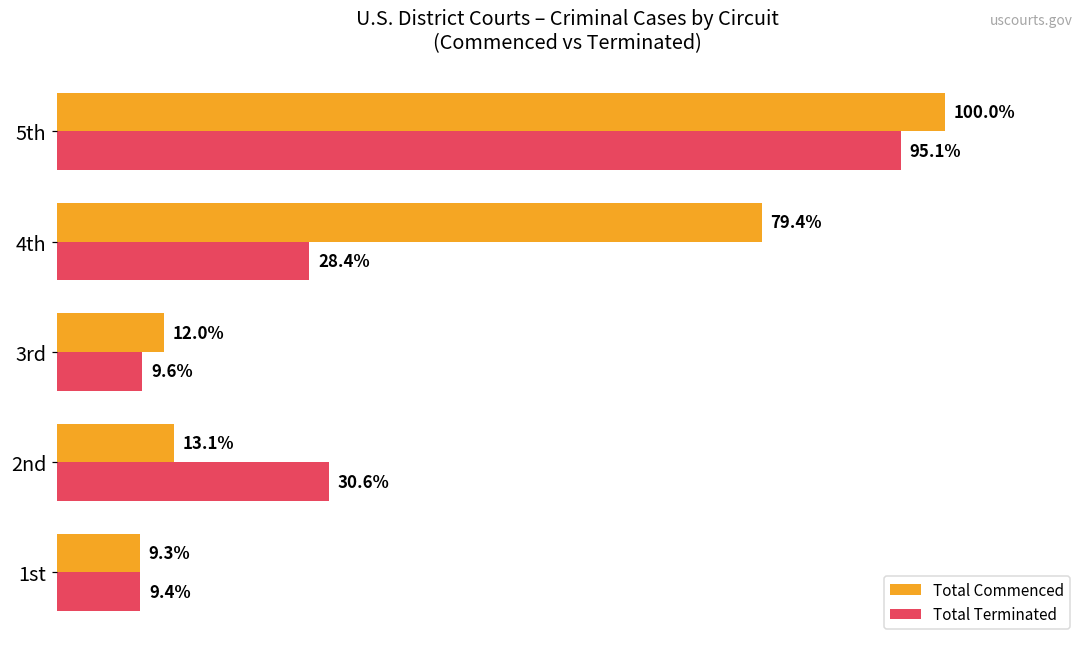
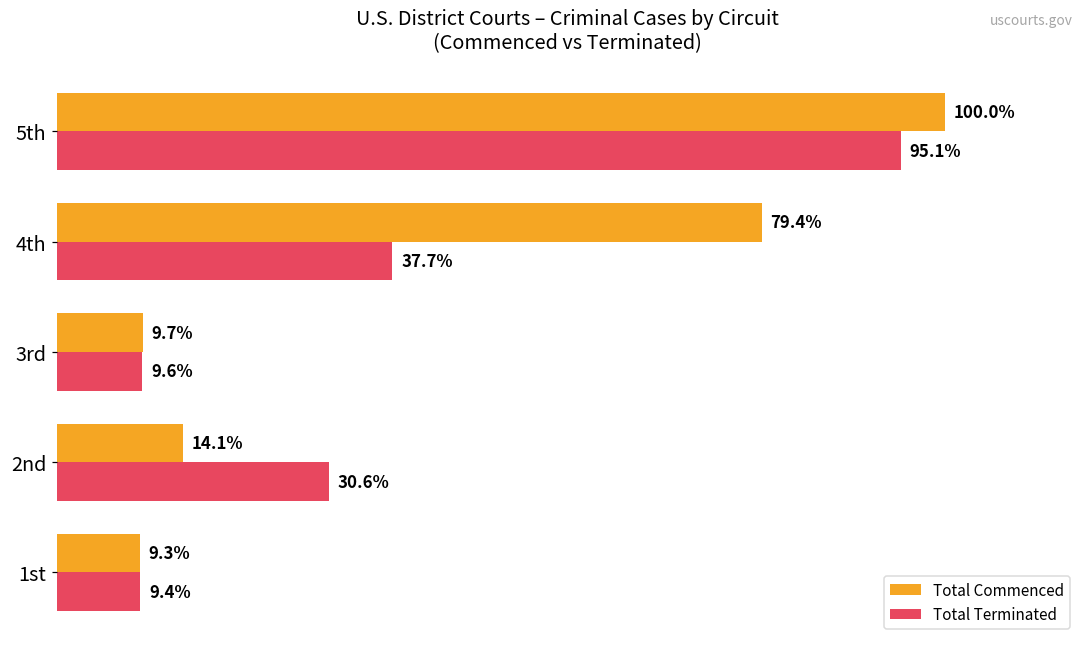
  {
    "Total Commenced": {
      "5th": "100.0%",
      "4th": "79.4%",
-     "3rd": "12.0%",
-     "2nd": "13.1%",
+     "3rd": "9.7%",
+     "2nd": "14.1%",
      "1st": "9.3%"
    },
    "Total Terminated": {
      "5th": "95.1%",
-     "4th": "28.4%",
+     "4th": "37.7%",
      "3rd": "9.6%",
      "2nd": "30.6%",
      "1st": "9.4%"
    }
  }
